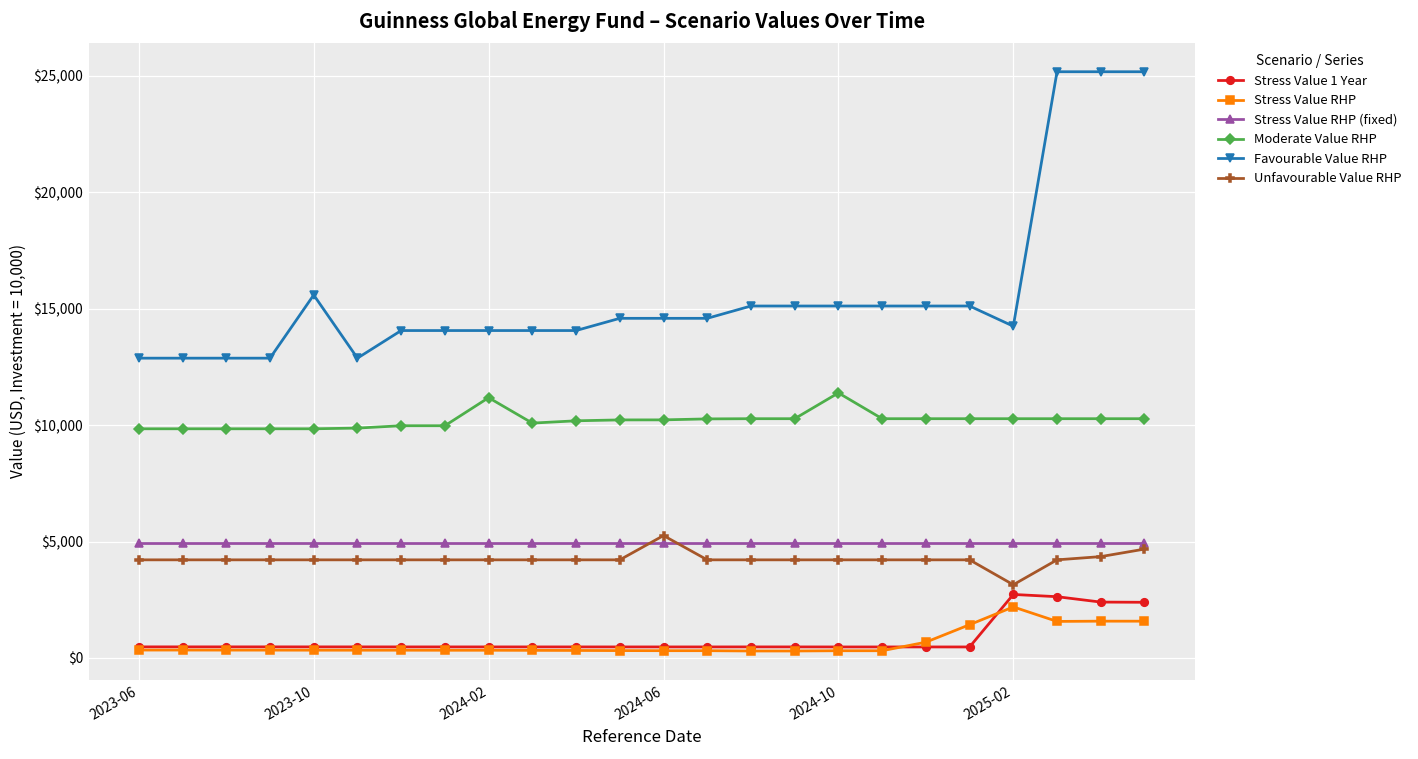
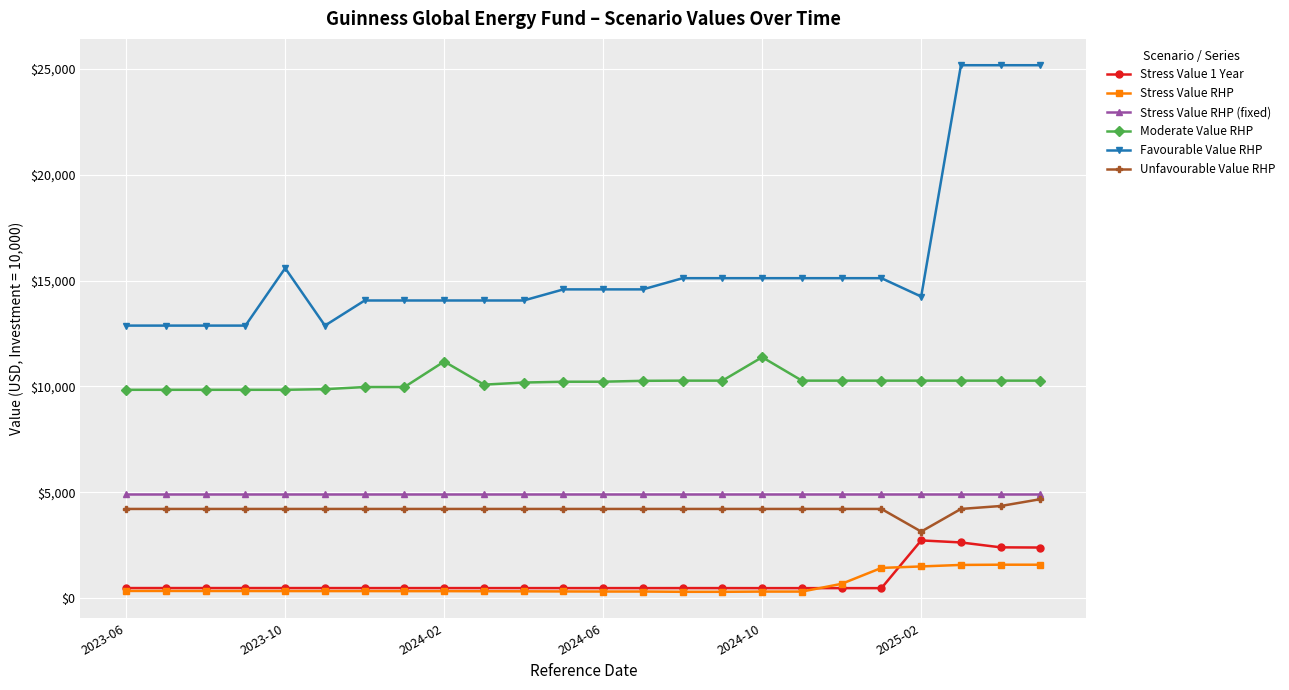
  {
    "Stress Value 1 Year": {
      "2023-06": "$500",
      "2023-10": "$500",
      "2024-02": "$500",
      "2024-06": "$500",
      "2024-10": "$500",
      "2025-02": "$2,700"
    },
    "Stress Value RHP": {
      "2023-06": "$300",
      "2023-10": "$300",
      "2024-02": "$300",
      "2024-06": "$300",
      "2024-10": "$300",
-     "2025-02": "$2,200"
+     "2025-02": "$1,500"
    },
    "Stress Value RHP (fixed)": {
      "2023-06": "$4,900",
      "2023-10": "$4,900",
      "2024-02": "$4,900",
      "2024-06": "$4,900",
      "2024-10": "$4,900",
      "2025-02": "$4,900"
    },
    "Moderate Value RHP": {
      "2023-06": "$9,800",
      "2023-10": "$9,800",
      "2024-02": "$11,200",
      "2024-06": "$10,200",
      "2024-10": "$11,400",
      "2025-02": "$10,300"
    },
    "Favourable Value RHP": {
      "2023-06": "$12,900",
      "2023-10": "$15,600",
      "2024-02": "$14,100",
      "2024-06": "$14,600",
      "2024-10": "$15,100",
      "2025-02": "$14,200"
    },
    "Unfavourable Value RHP": {
      "2023-06": "$4,200",
      "2023-10": "$4,200",
      "2024-02": "$4,200",
-     "2024-06": "$5,300",
+     "2024-06": "$4,200",
      "2024-10": "$4,200",
      "2025-02": "$3,100"
    }
  }
